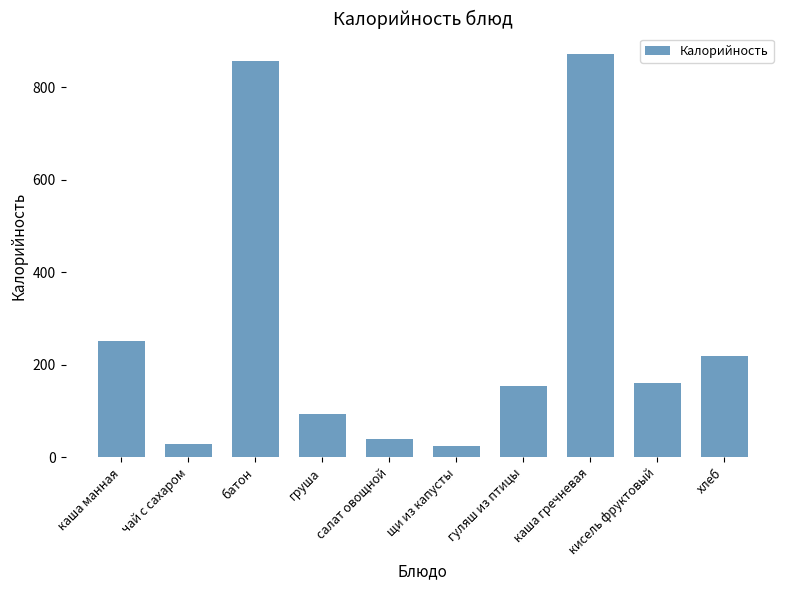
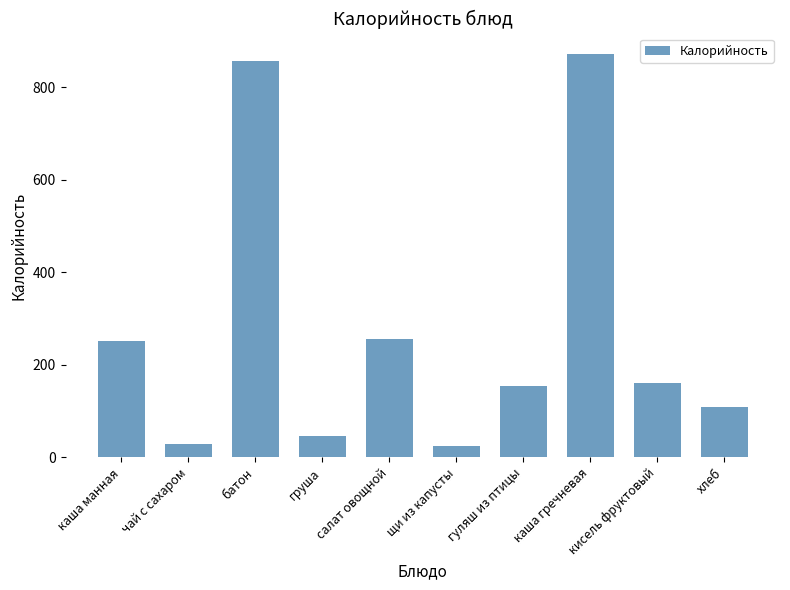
  {
    "каша манная": 250,
    "чай с сахаром": 30,
    "батон": 860,
-   "груша": 90,
-   "салат овощной": 40,
+   "груша": 50,
+   "салат овощной": 260,
    "щи из капусты": 30,
    "гуляш из птицы": 150,
    "каша гречневая": 870,
    "кисель фруктовый": 160,
-   "хлеб": 220
+   "хлеб": 110
  }
